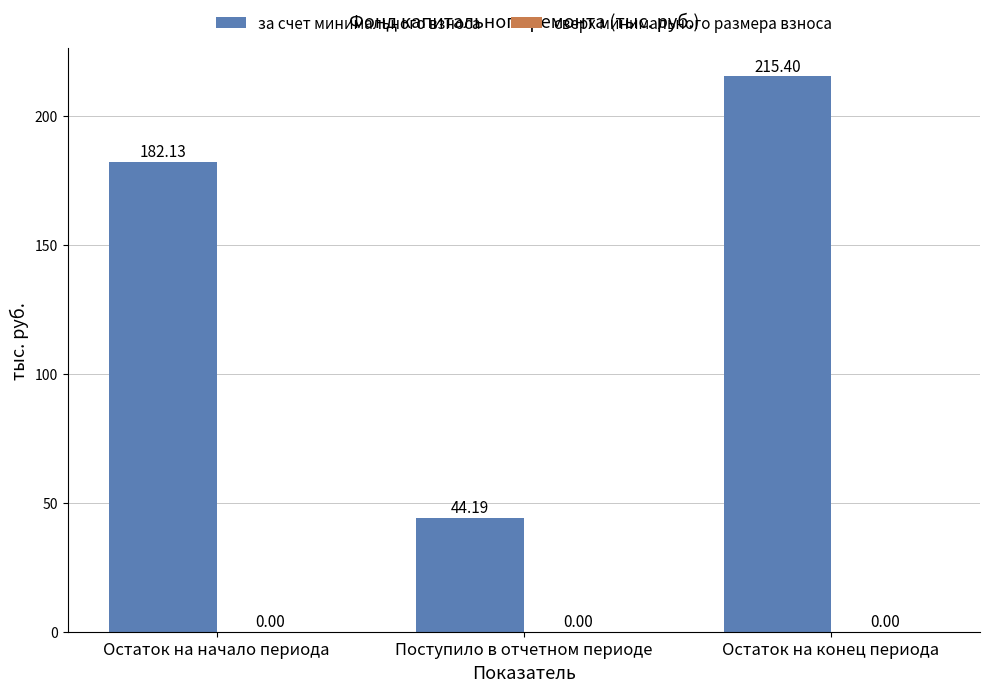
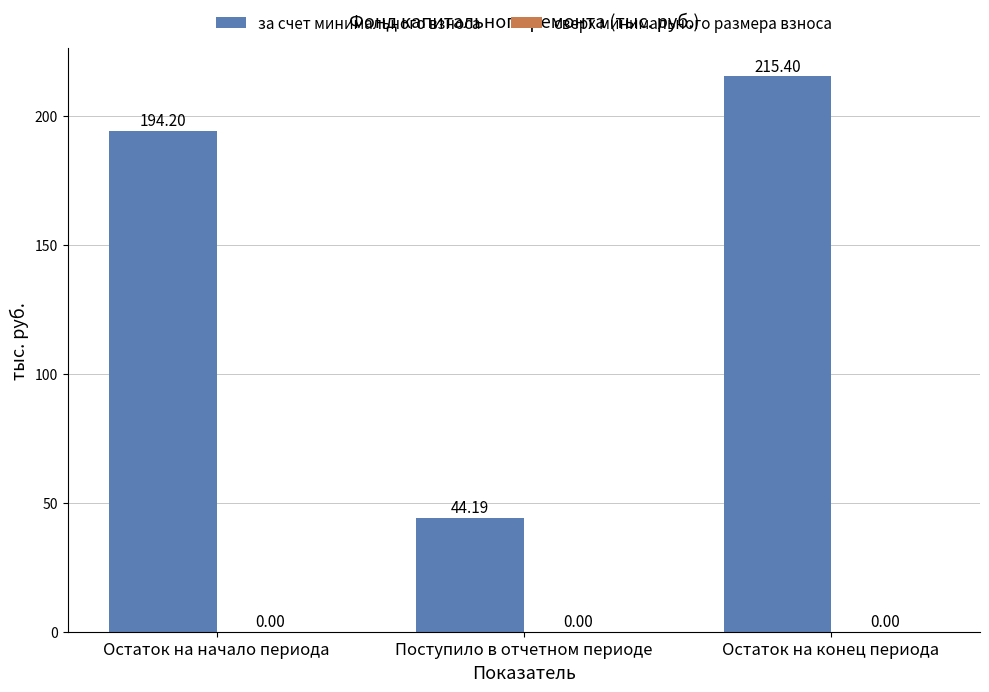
  {
    "за счет минимального взноса": {
-     "Остаток на начало периода": 182.13,
+     "Остаток на начало периода": 194.20,
      "Поступило в отчетном периоде": 44.19,
      "Остаток на конец периода": 215.40
    },
    "сверх минимального размера взноса": {
      "Остаток на начало периода": 0.00,
      "Поступило в отчетном периоде": 0.00,
      "Остаток на конец периода": 0.00
    }
  }
